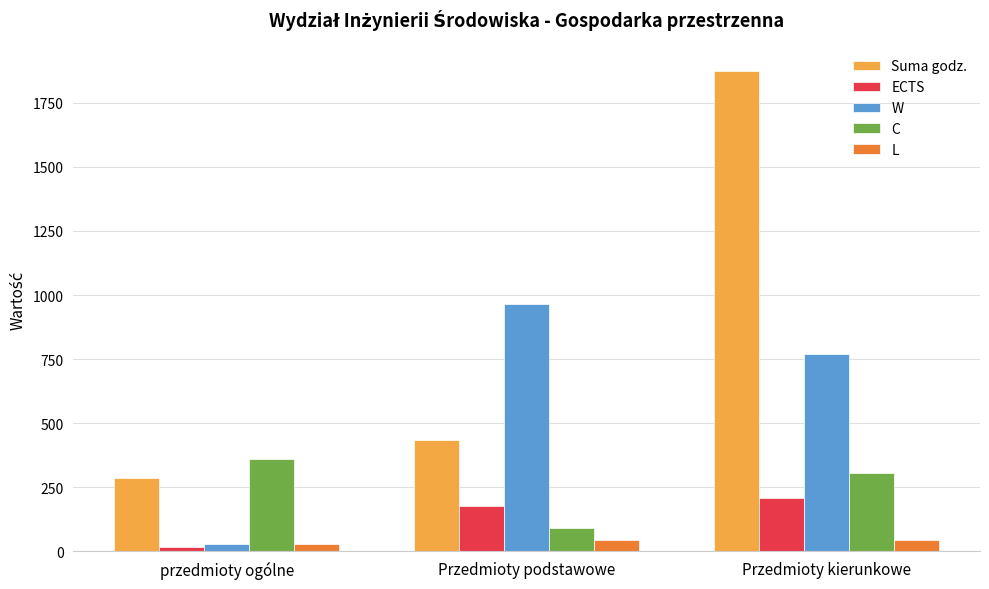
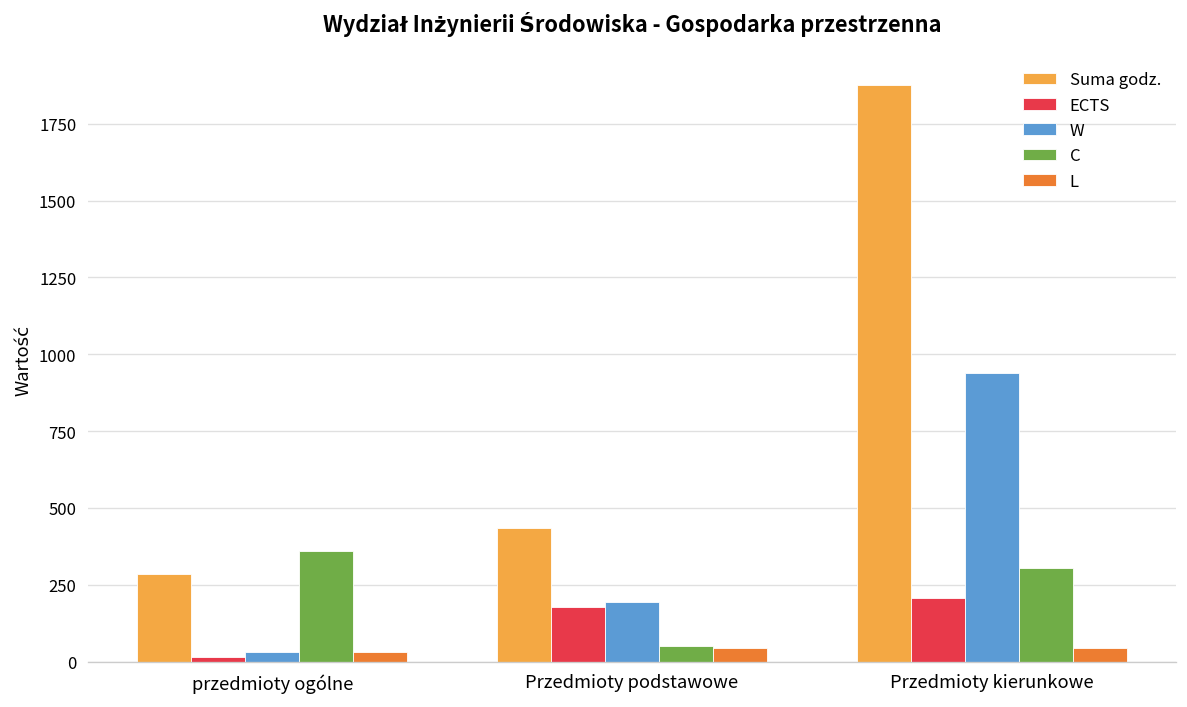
  {
    "ECTS": {
      "przedmioty ogólne": 20,
      "Przedmioty podstawowe": 180,
      "Przedmioty kierunkowe": 210
    },
    "W": {
      "przedmioty ogólne": 30,
-     "Przedmioty podstawowe": 960,
-     "Przedmioty kierunkowe": 770
+     "Przedmioty podstawowe": 200,
+     "Przedmioty kierunkowe": 940
    },
    "C": {
      "przedmioty ogólne": 360,
-     "Przedmioty podstawowe": 90,
+     "Przedmioty podstawowe": 50,
      "Przedmioty kierunkowe": 310
    }
  }
